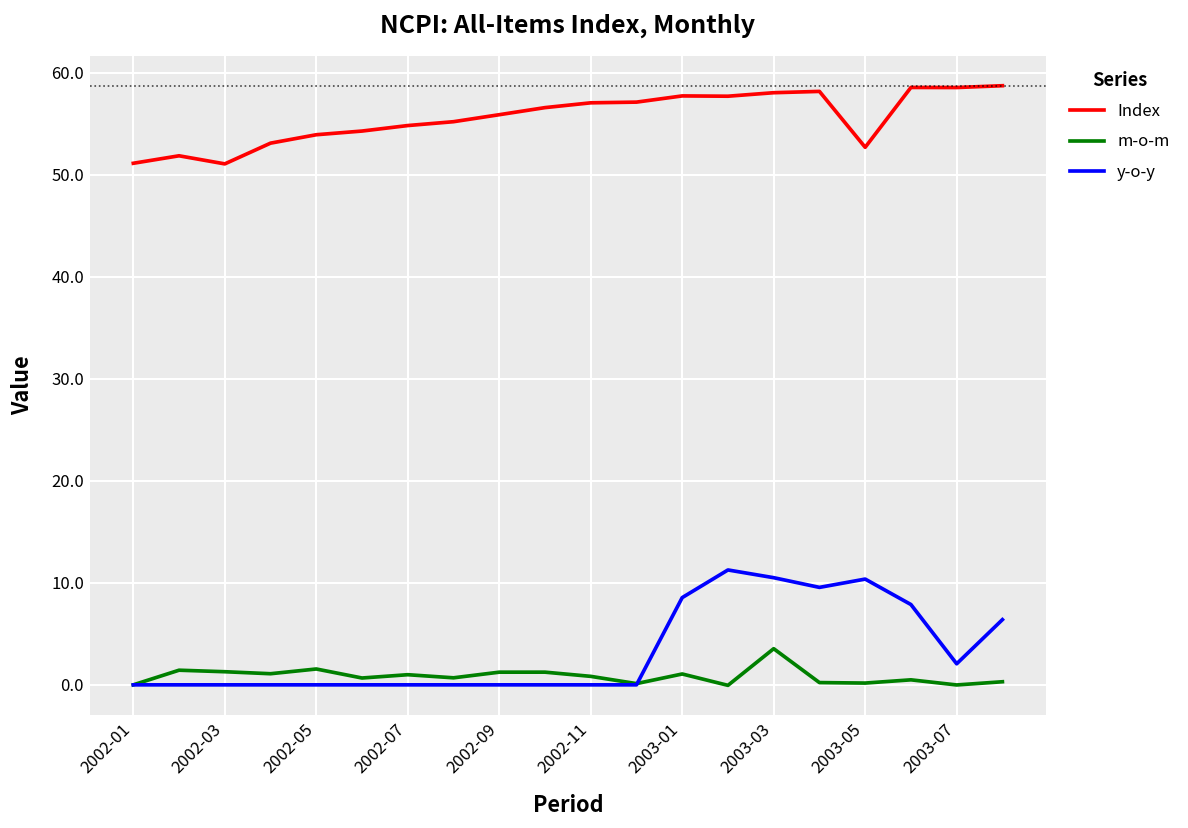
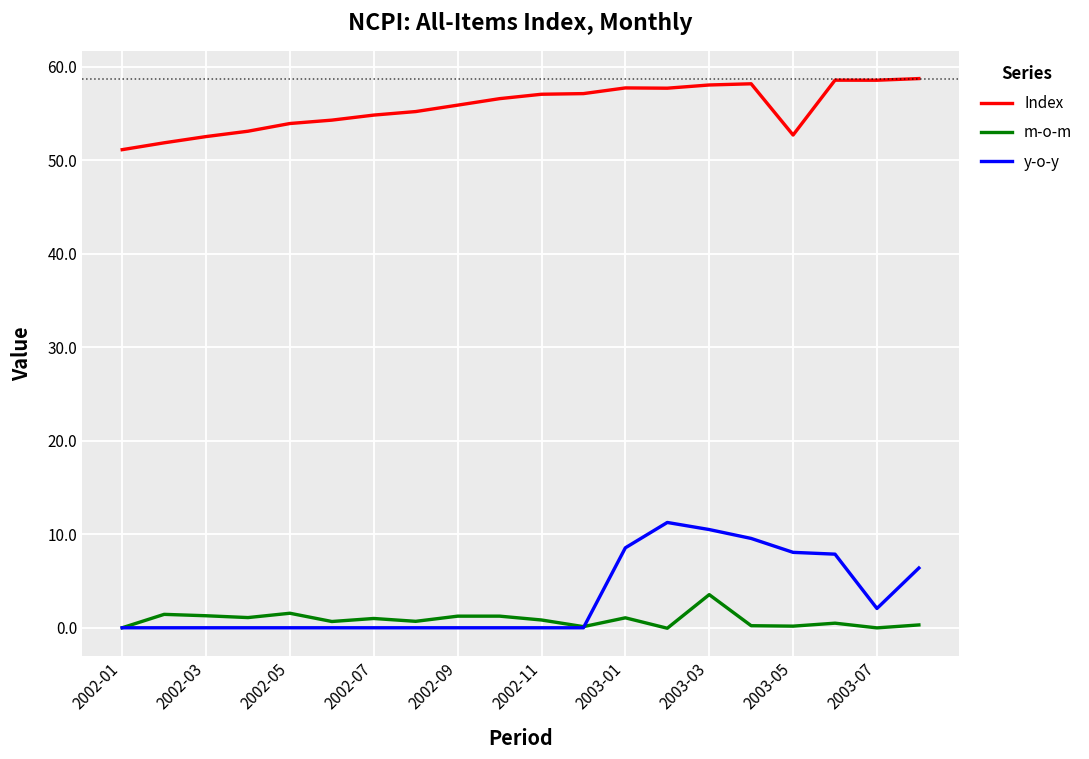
  {
    "Index": {
      "2002-01": 51,
-     "2002-03": 51,
+     "2002-03": 53,
      "2002-05": 54,
      "2002-07": 55,
      "2002-09": 56,
      "2002-11": 57,
      "2003-01": 58,
      "2003-03": 58,
      "2003-05": 53,
      "2003-07": 59
    },
    "m-o-m": {
      "2002-03": 1,
      "2002-05": 2,
      "2002-07": 1,
      "2002-09": 1,
      "2002-11": 1,
      "2003-01": 1,
      "2003-03": 4,
      "2003-05": 0,
      "2003-07": 0
    },
    "y-o-y": {
      "2002-03": 0,
      "2002-05": 0,
      "2002-07": 0,
      "2002-09": 0,
      "2002-11": 0,
      "2003-01": 9,
      "2003-03": 11,
-     "2003-05": 10,
+     "2003-05": 8,
      "2003-07": 2
    }
  }
